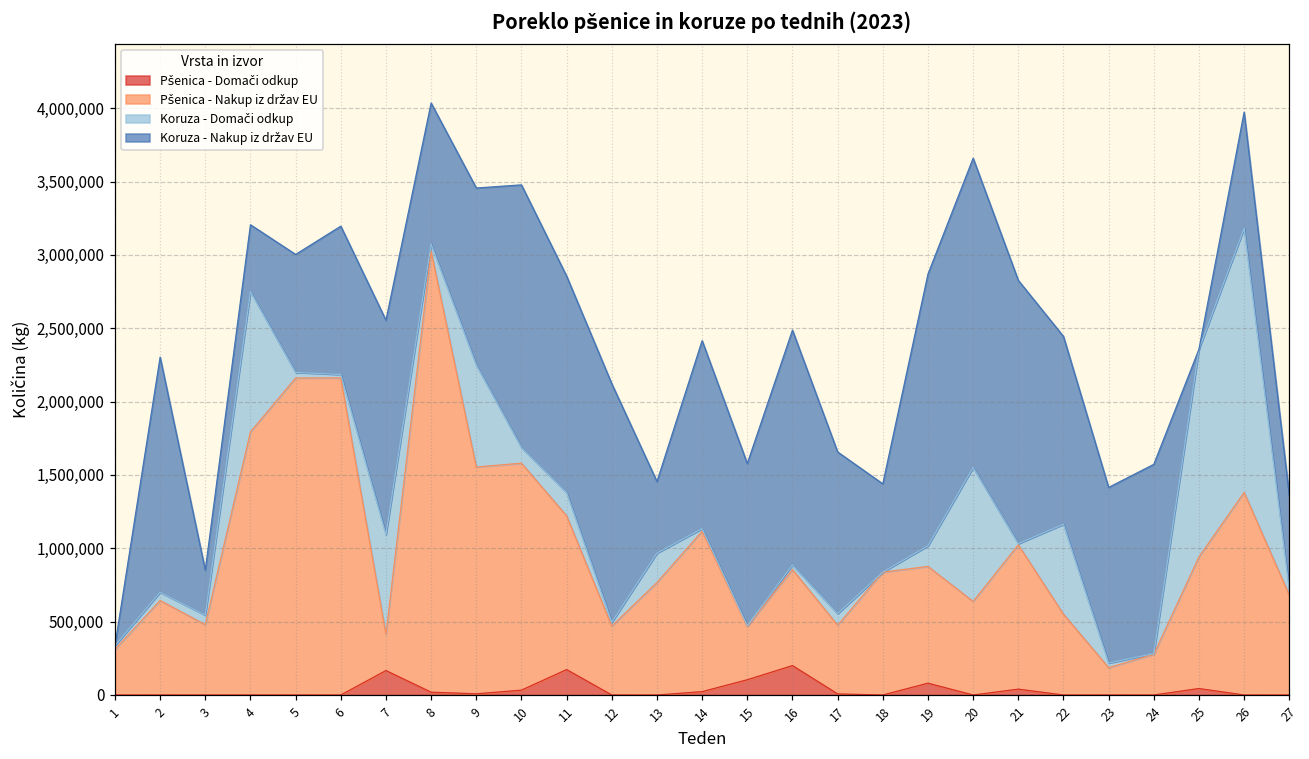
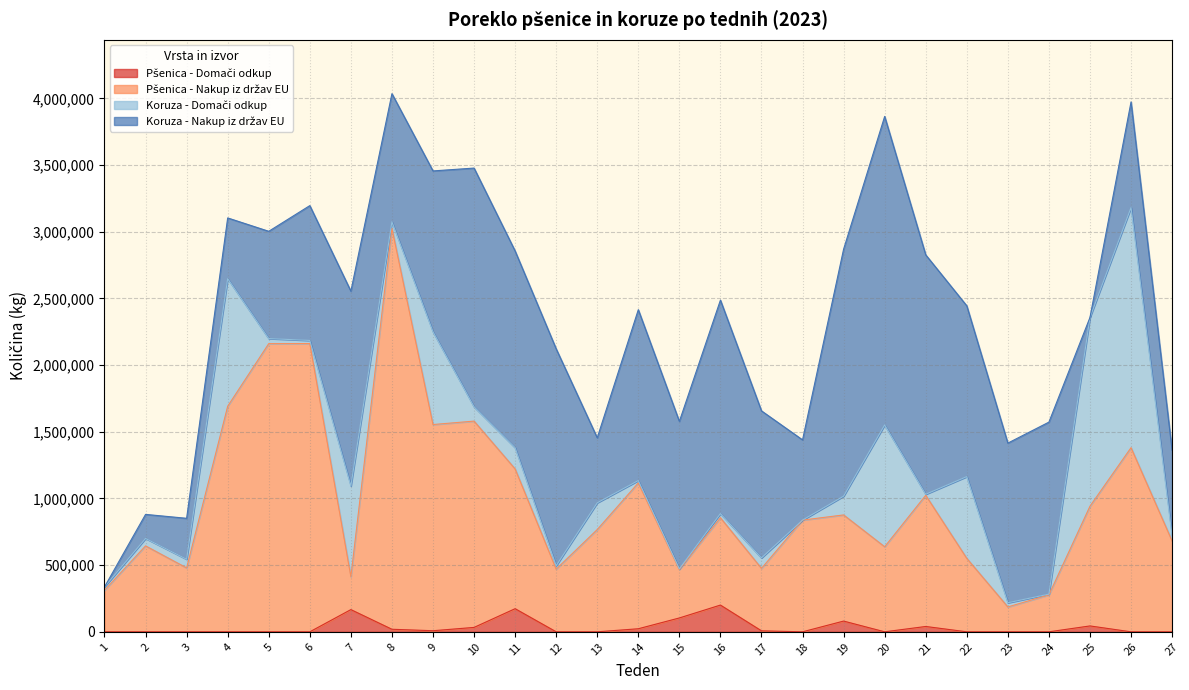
  {
    "Pšenica - Domači odkup": {
      "1": "0",
      "2": "0",
      "3": "0",
      "4": "0",
      "5": "0",
      "6": "0",
      "7": "170,000",
      "8": "20,000",
      "9": "10,000",
      "10": "30,000",
      "11": "170,000",
      "12": "0",
      "13": "0",
      "14": "20,000",
      "15": "100,000",
      "16": "200,000",
      "17": "10,000",
      "18": "0",
      "19": "80,000",
      "20": "0",
      "21": "40,000",
      "22": "0",
      "23": "0",
      "24": "0",
      "25": "40,000",
      "26": "0",
      "27": "0"
    },
    "Pšenica - Nakup iz držav EU": {
      "1": "310,000",
      "2": "640,000",
      "3": "480,000",
-     "4": "1,790,000",
+     "4": "1,690,000",
      "5": "2,160,000",
      "6": "2,160,000",
      "7": "250,000",
      "8": "3,010,000",
      "9": "1,550,000",
      "10": "1,550,000",
      "11": "1,050,000",
      "12": "470,000",
      "13": "770,000",
      "16": "650,000",
      "17": "470,000",
      "19": "800,000",
      "20": "640,000",
      "22": "550,000",
      "23": "190,000",
      "25": "900,000",
      "26": "1,380,000",
      "27": "680,000"
    },
    "Koruza - Domači odkup": {
      "2": "60,000",
      "3": "70,000",
      "4": "960,000",
      "5": "40,000",
      "6": "20,000",
      "7": "680,000",
      "8": "50,000",
      "9": "700,000",
      "10": "110,000",
      "11": "160,000",
      "12": "30,000",
      "13": "200,000",
      "16": "30,000",
      "17": "80,000",
      "19": "140,000",
      "20": "910,000",
      "22": "610,000",
      "23": "30,000",
      "26": "1,800,000",
      "27": "40,000"
    },
    "Koruza - Nakup iz držav EU": {
-     "2": "1,600,000",
+     "2": "180,000",
      "3": "310,000",
      "4": "460,000",
      "5": "800,000",
      "6": "1,010,000",
      "7": "1,460,000",
      "8": "960,000",
      "9": "1,210,000",
      "10": "1,790,000",
      "11": "1,480,000",
      "12": "1,630,000",
      "13": "490,000",
      "14": "1,280,000",
      "15": "1,110,000",
      "16": "1,600,000",
      "17": "1,100,000",
      "18": "600,000",
      "19": "1,850,000",
-     "20": "2,110,000",
+     "20": "2,310,000",
      "21": "1,800,000",
      "22": "1,280,000",
      "23": "1,200,000",
      "24": "1,290,000",
      "26": "790,000",
      "27": "640,000"
    }
  }
